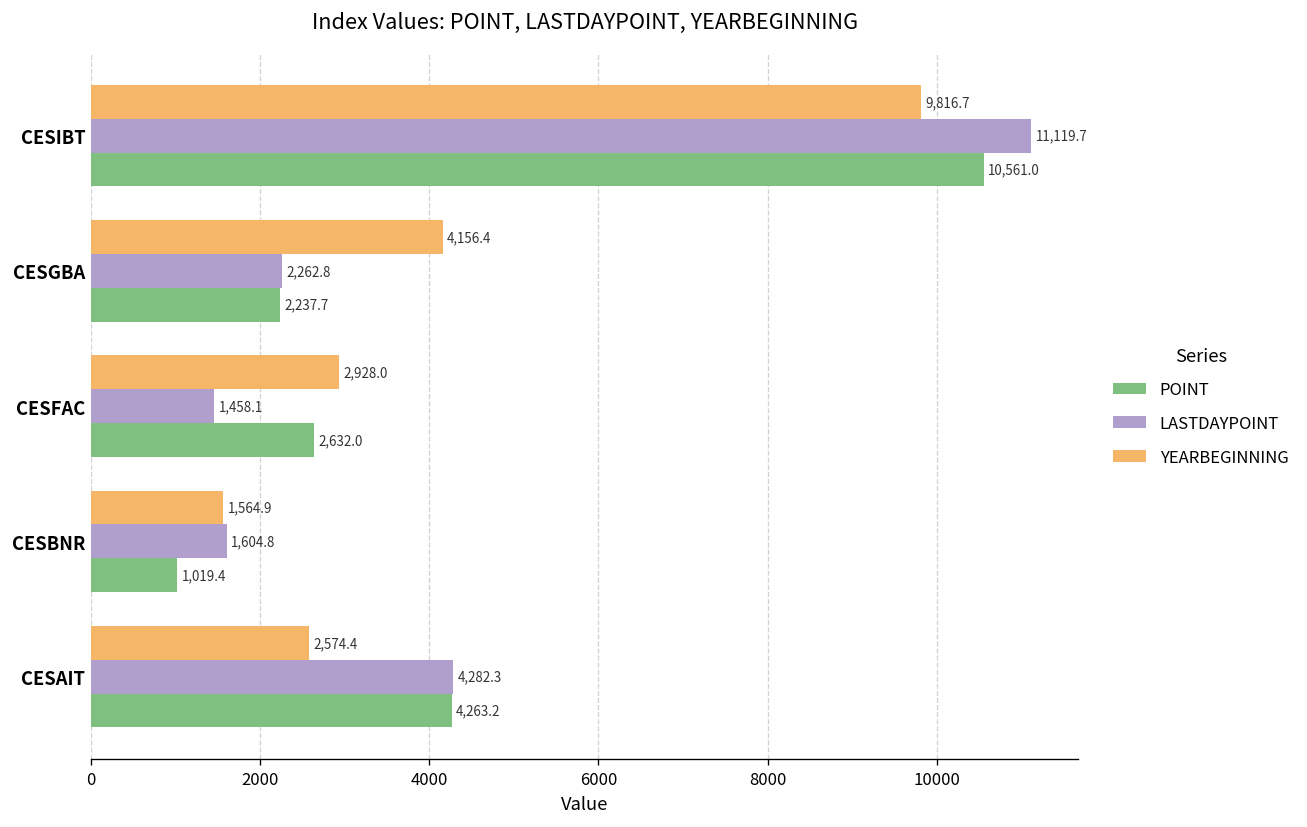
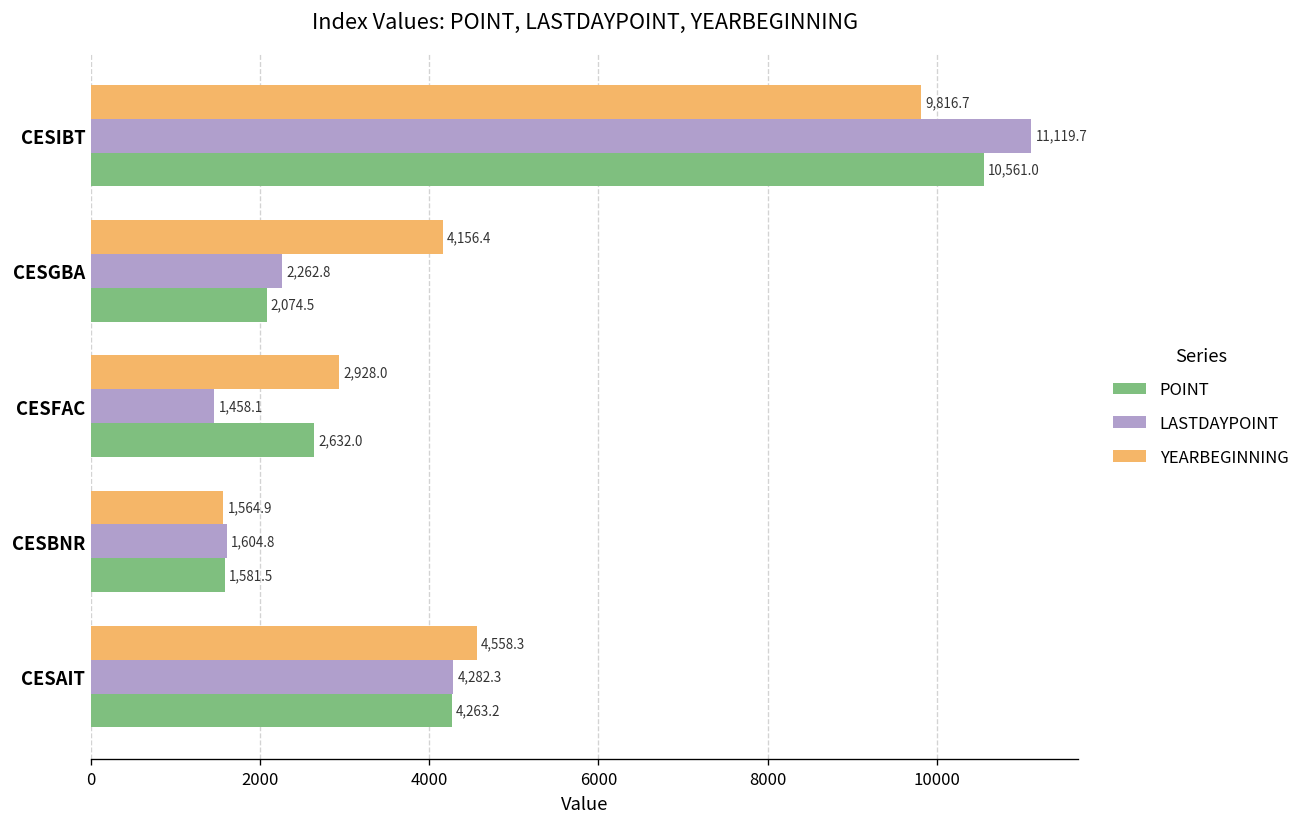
  {
    "POINT": {
      "CESIBT": "10,561.0",
-     "CESGBA": "2,237.7",
+     "CESGBA": "2,074.5",
      "CESFAC": "2,632.0",
-     "CESBNR": "1,019.4",
+     "CESBNR": "1,581.5",
      "CESAIT": "4,263.2"
    },
    "LASTDAYPOINT": {
      "CESIBT": "11,119.7",
      "CESGBA": "2,262.8",
      "CESFAC": "1,458.1",
      "CESBNR": "1,604.8",
      "CESAIT": "4,282.3"
    },
    "YEARBEGINNING": {
      "CESIBT": "9,816.7",
      "CESGBA": "4,156.4",
      "CESFAC": "2,928.0",
      "CESBNR": "1,564.9",
-     "CESAIT": "2,574.4"
+     "CESAIT": "4,558.3"
    }
  }
